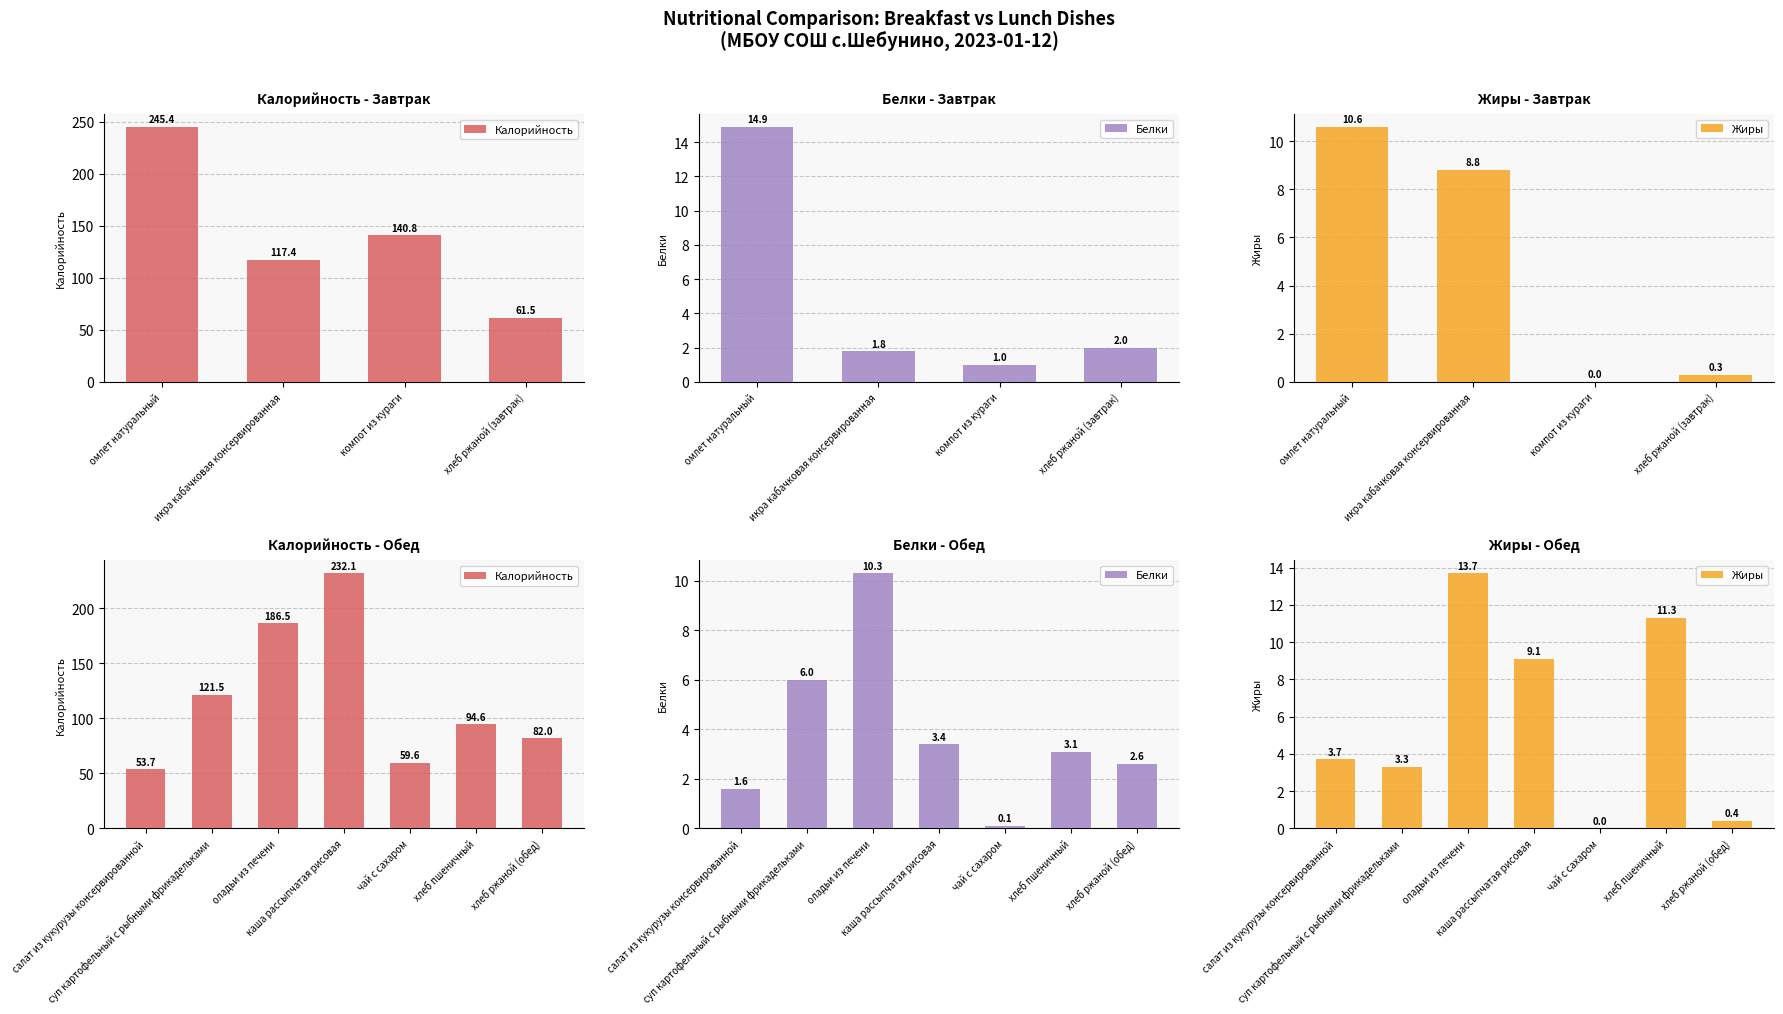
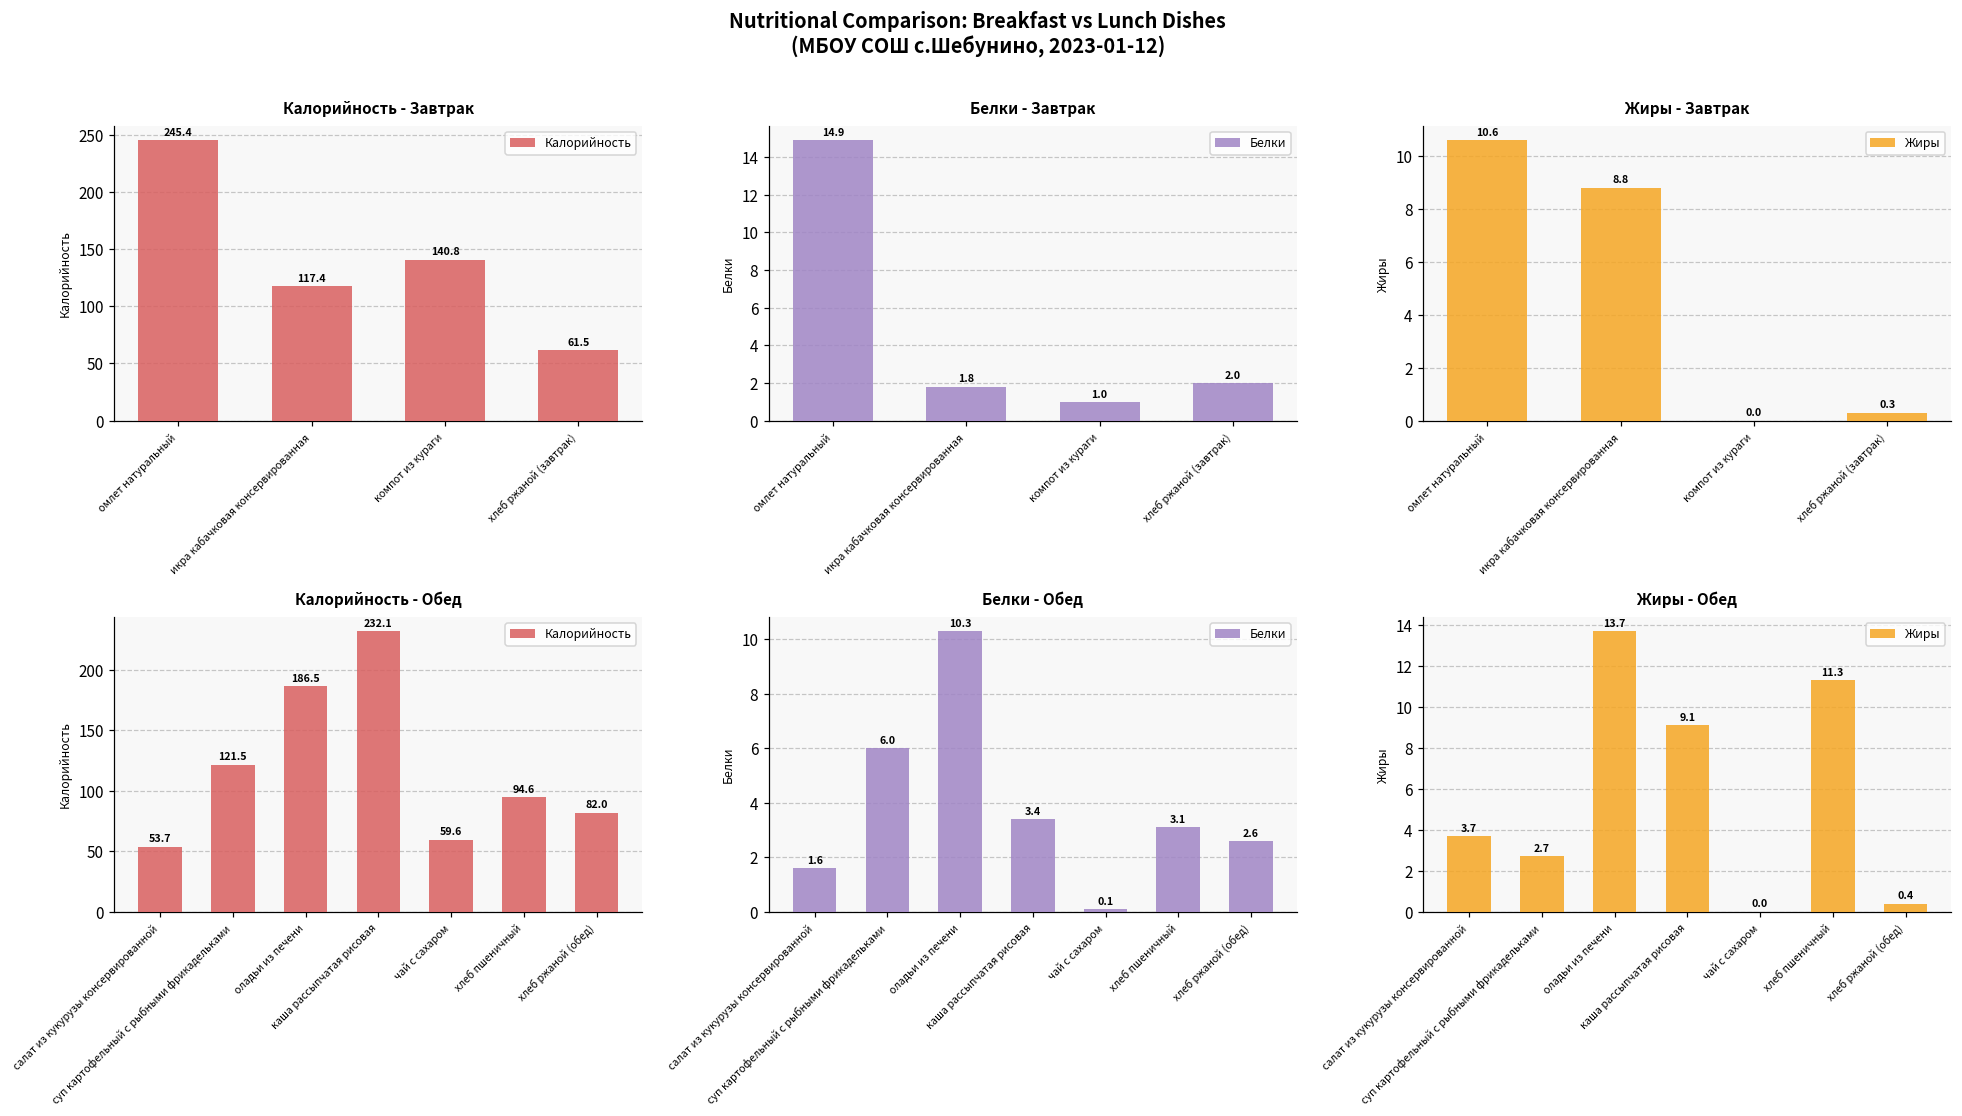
  {
    "Калорийность - Завтрак": {
      "омлет натуральный": 245.4,
      "икра кабачковая консервированная": 117.4,
      "компот из кураги": 140.8,
      "хлеб ржаной (завтрак)": 61.5
    },
    "Белки - Завтрак": {
      "омлет натуральный": 14.9,
      "икра кабачковая консервированная": 1.8,
      "компот из кураги": 1.0,
      "хлеб ржаной (завтрак)": 2.0
    },
    "Жиры - Завтрак": {
      "омлет натуральный": 10.6,
      "икра кабачковая консервированная": 8.8,
      "компот из кураги": 0.0,
      "хлеб ржаной (завтрак)": 0.3
    },
    "Калорийность - Обед": {
      "салат из кукурузы консервированной": 53.7,
      "суп картофельный с рыбными фрикадельками": 121.5,
      "оладьи из печени": 186.5,
      "каша рассыпчатая рисовая": 232.1,
      "чай с сахаром": 59.6,
      "хлеб пшеничный": 94.6,
      "хлеб ржаной (обед)": 82.0
    },
    "Белки - Обед": {
      "салат из кукурузы консервированной": 1.6,
      "суп картофельный с рыбными фрикадельками": 6.0,
      "оладьи из печени": 10.3,
      "каша рассыпчатая рисовая": 3.4,
      "чай с сахаром": 0.1,
      "хлеб пшеничный": 3.1,
      "хлеб ржаной (обед)": 2.6
    },
    "Жиры - Обед": {
      "салат из кукурузы консервированной": 3.7,
-     "суп картофельный с рыбными фрикадельками": 3.3,
+     "суп картофельный с рыбными фрикадельками": 2.7,
      "оладьи из печени": 13.7,
      "каша рассыпчатая рисовая": 9.1,
      "чай с сахаром": 0.0,
      "хлеб пшеничный": 11.3,
      "хлеб ржаной (обед)": 0.4
    }
  }
